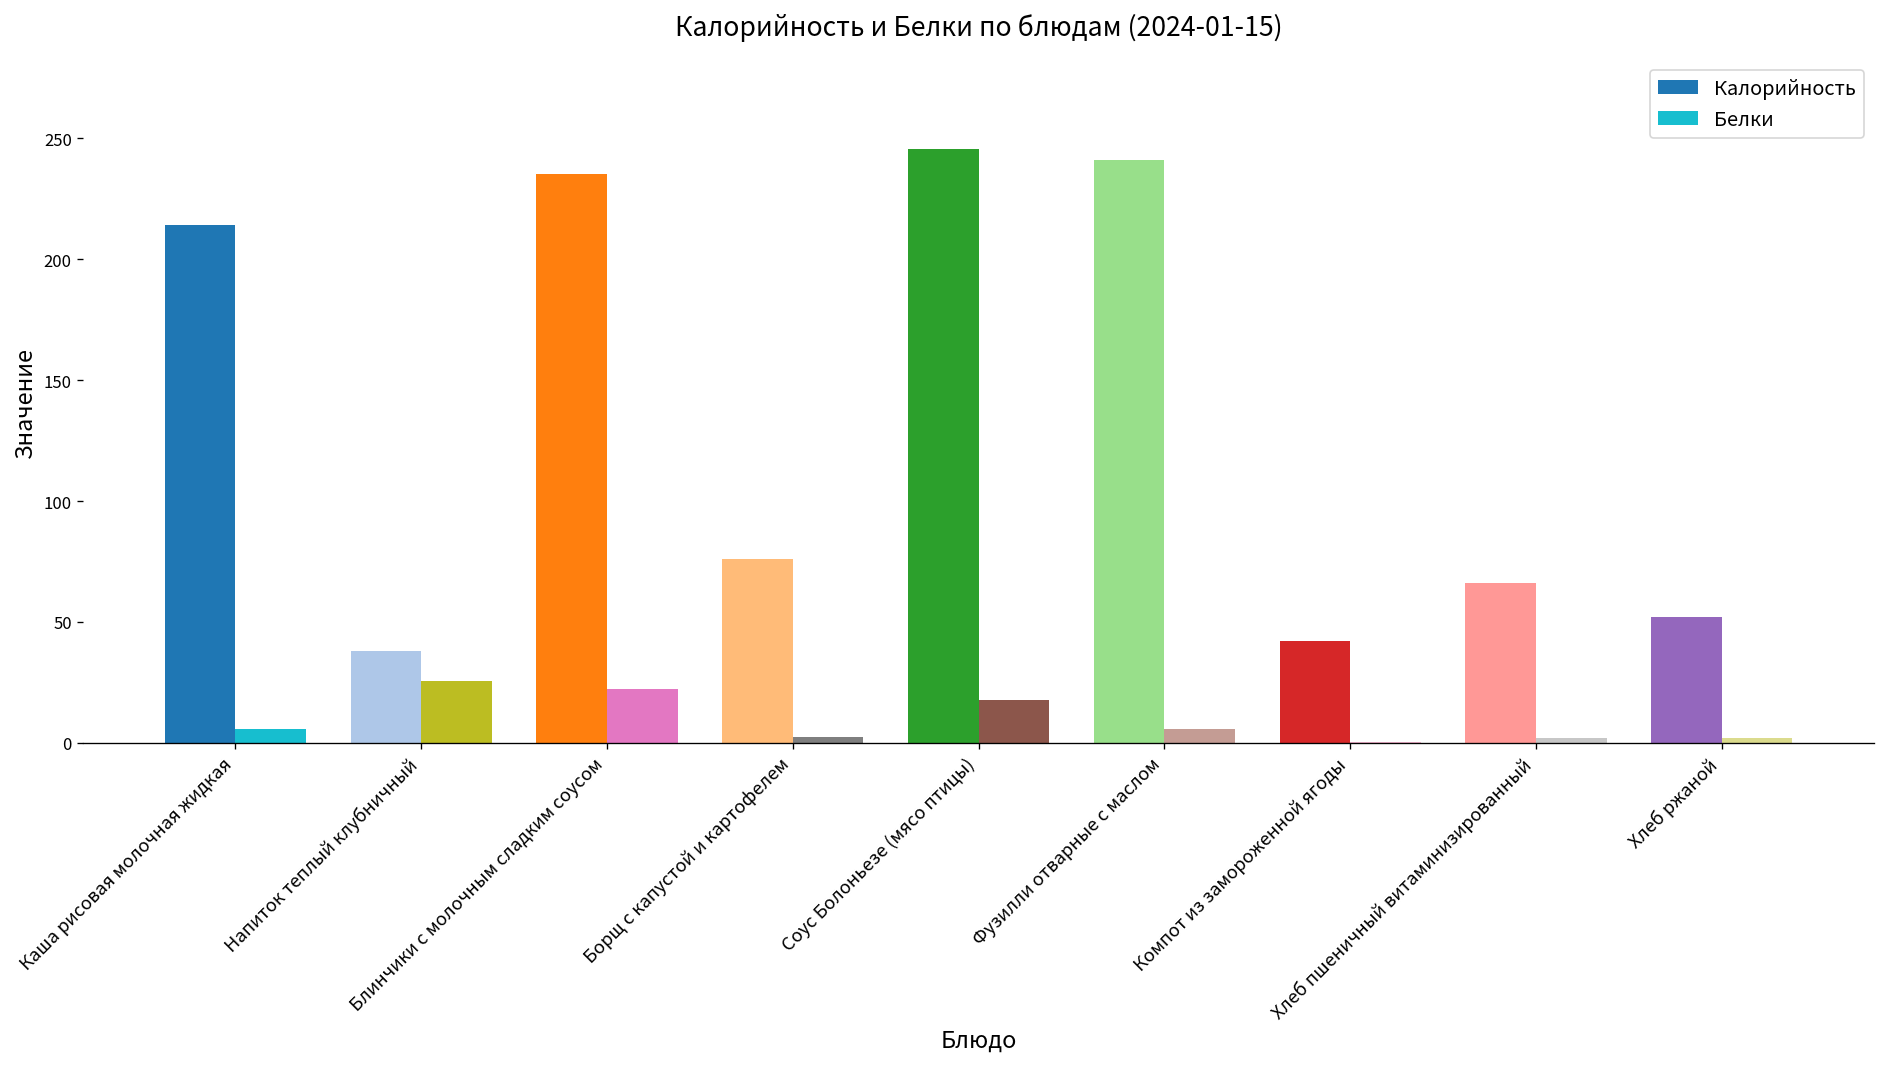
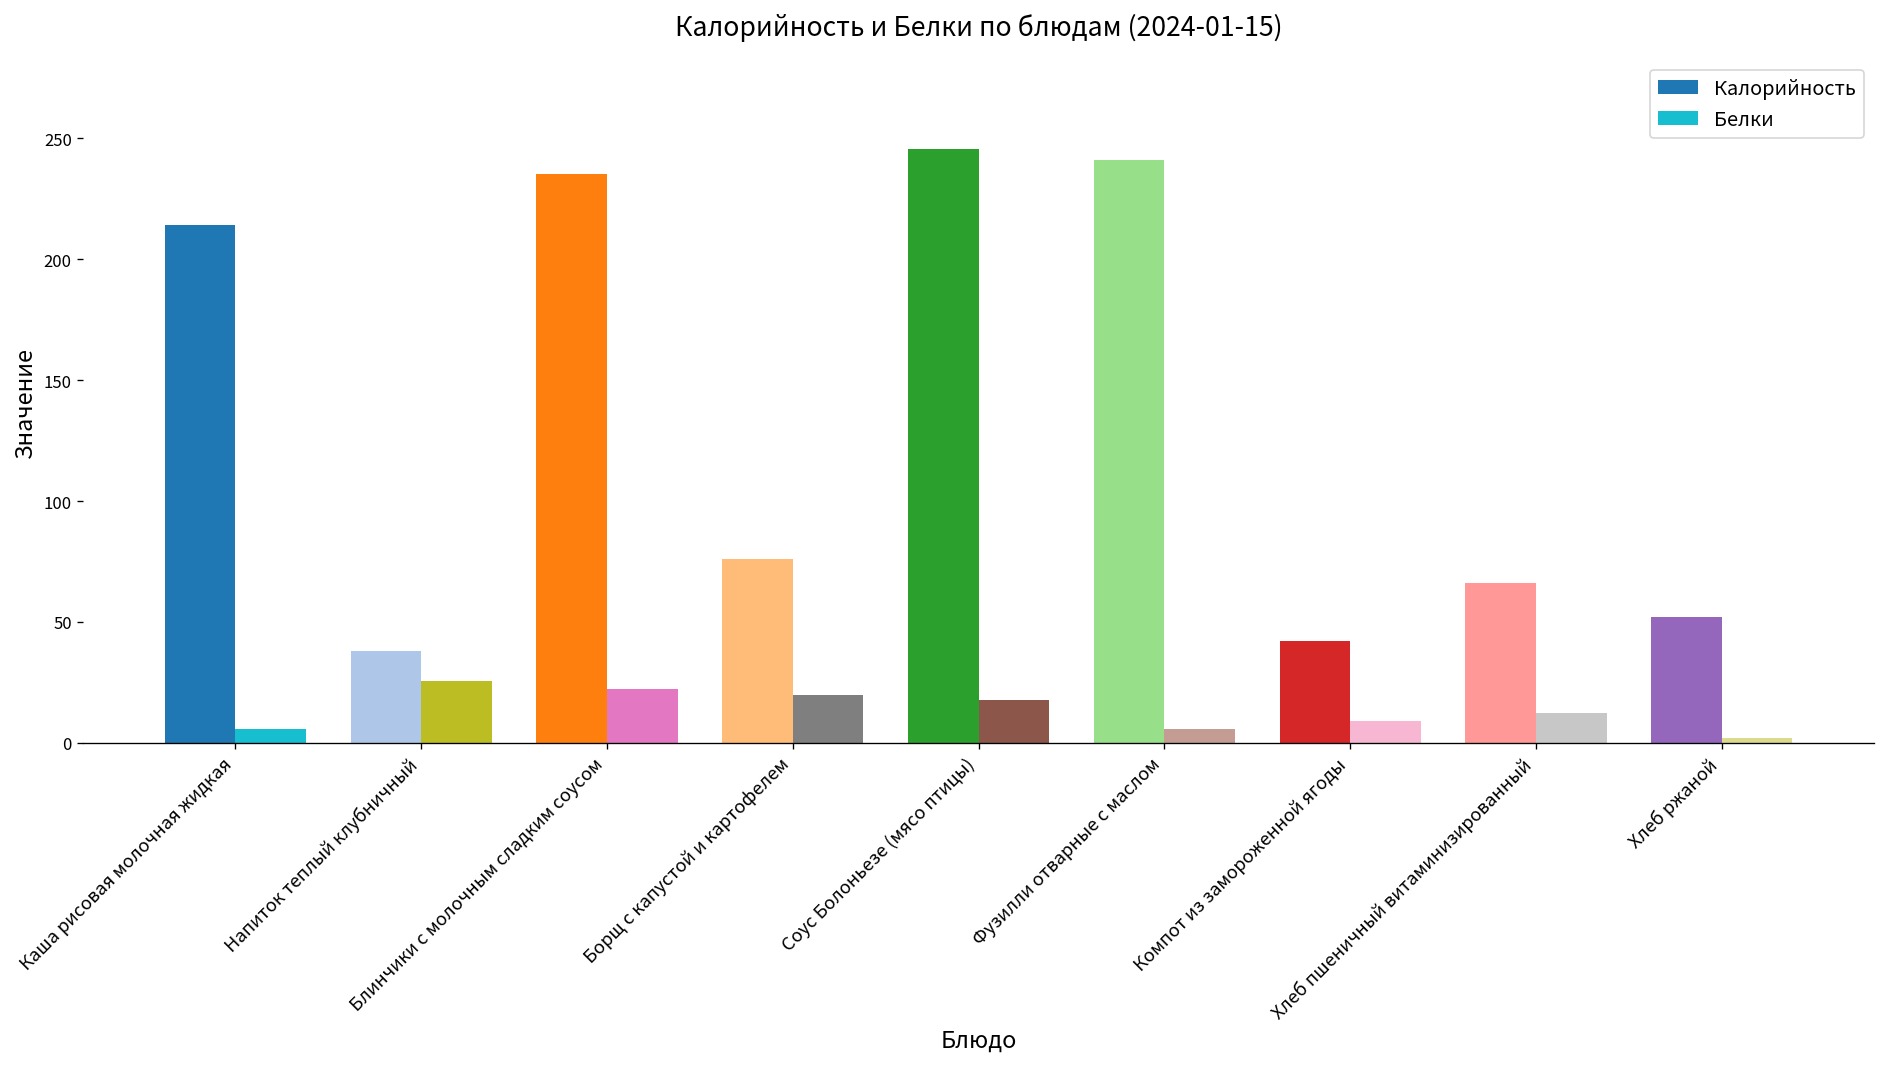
  {
    "Калорийность": {
      "Каша рисовая молочная жидкая": 214,
      "Напиток теплый клубничный": 38,
      "Блинчики с молочным сладким соусом": 235,
      "Борщ с капустой и картофелем": 76,
      "Соус Болоньезе (мясо птицы)": 246,
      "Фузилли отварные с маслом": 241,
      "Компот из замороженной ягоды": 42,
      "Хлеб пшеничный витаминизированный": 66,
      "Хлеб ржаной": 52
    },
    "Белки": {
      "Каша рисовая молочная жидкая": 6,
      "Напиток теплый клубничный": 26,
      "Блинчики с молочным сладким соусом": 22,
-     "Борщ с капустой и картофелем": 2,
+     "Борщ с капустой и картофелем": 20,
      "Соус Болоньезе (мясо птицы)": 18,
      "Фузилли отварные с маслом": 6,
-     "Компот из замороженной ягоды": 0,
-     "Хлеб пшеничный витаминизированный": 2,
+     "Компот из замороженной ягоды": 9,
+     "Хлеб пшеничный витаминизированный": 12,
      "Хлеб ржаной": 2
    }
  }
